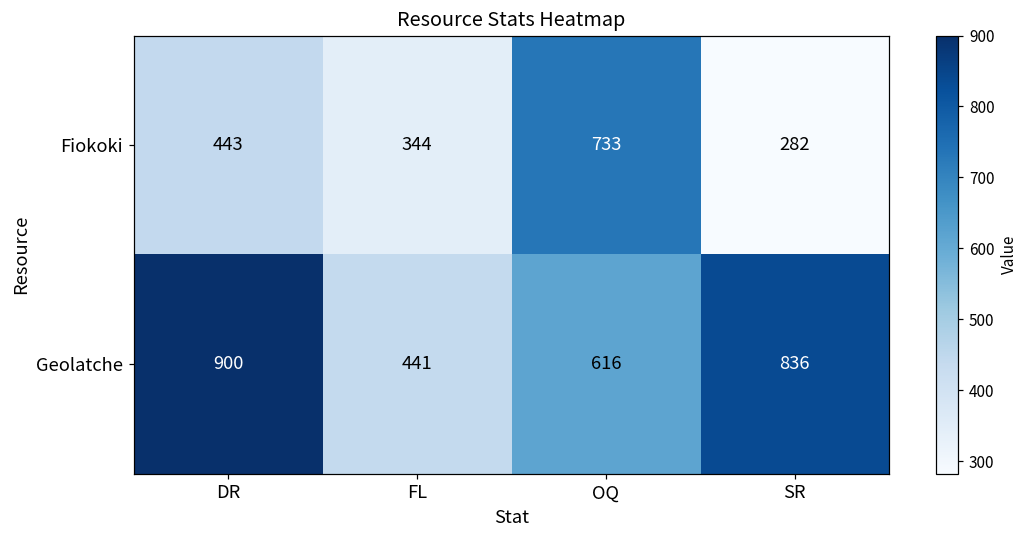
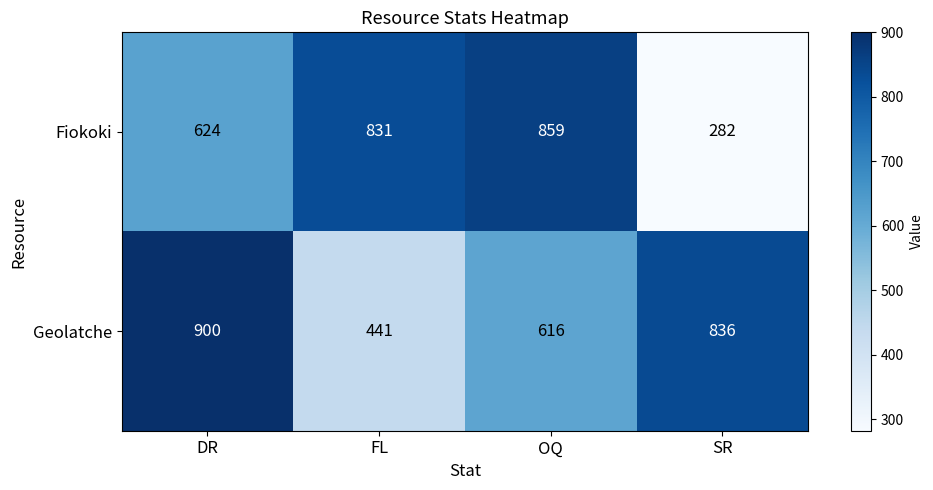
  {
    "Fiokoki": {
-     "DR": 443,
-     "FL": 344,
-     "OQ": 733,
+     "DR": 624,
+     "FL": 831,
+     "OQ": 859,
      "SR": 282
    },
    "Geolatche": {
      "DR": 900,
      "FL": 441,
      "OQ": 616,
      "SR": 836
    }
  }
